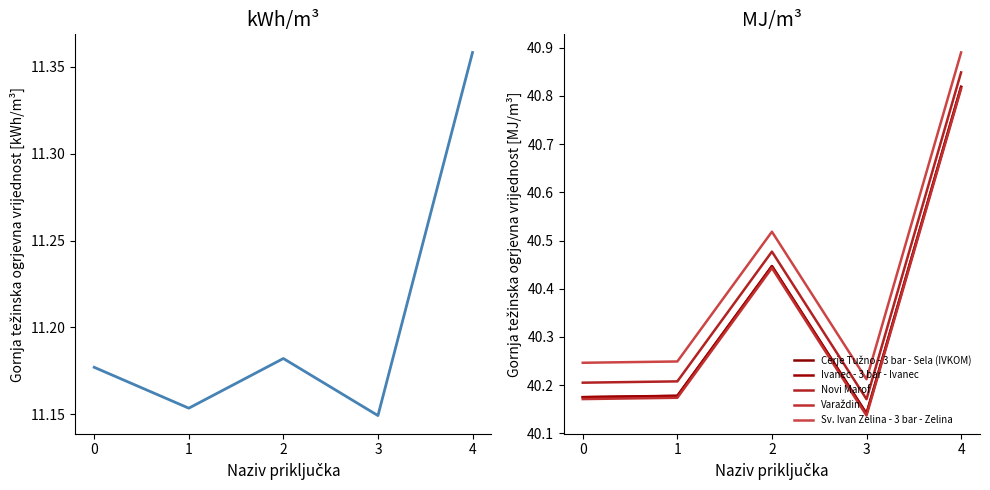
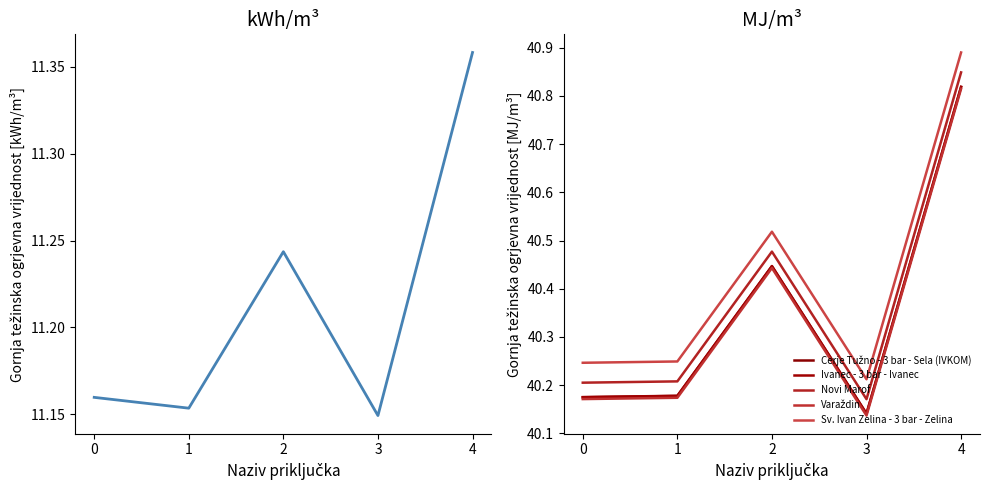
  {
    "kWh/m³": {
-     "0": 11.177,
+     "0": 11.160,
      "1": 11.153,
-     "2": 11.182,
+     "2": 11.244,
      "3": 11.149,
      "4": 11.358
    }
  }
